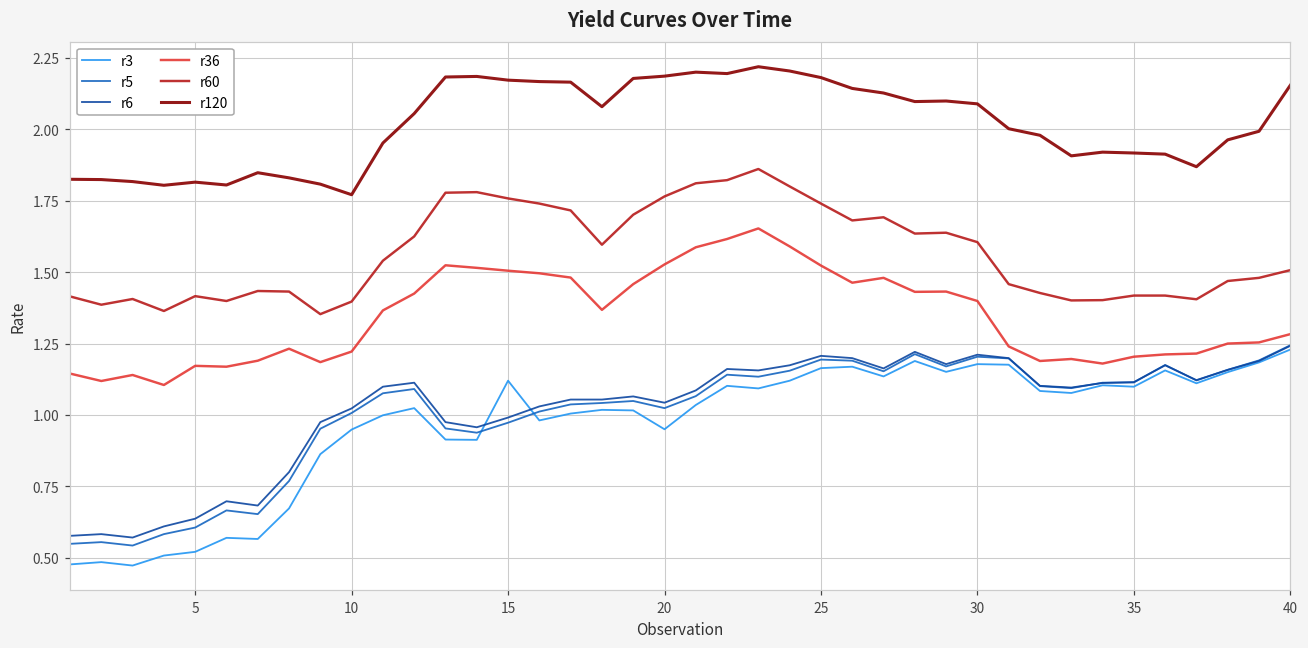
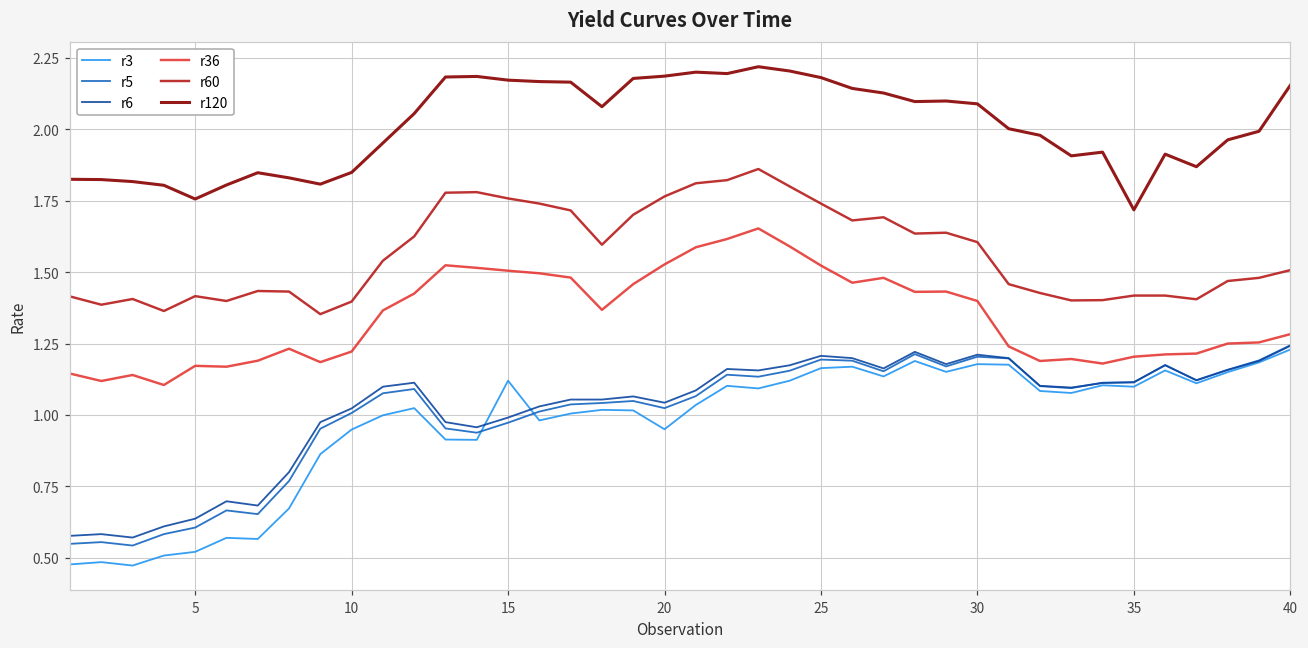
  {
    "r3": {
      "5": 0.52,
      "10": 0.95,
      "15": 1.12,
      "20": 0.95,
      "25": 1.16,
      "30": 1.18,
      "35": 1.10,
      "40": 1.23
    },
    "r120": {
-     "5": 1.82,
-     "10": 1.77,
+     "5": 1.76,
+     "10": 1.85,
      "15": 2.17,
      "20": 2.19,
      "25": 2.18,
      "30": 2.09,
-     "35": 1.92,
+     "35": 1.72,
      "40": 2.15
    }
  }
